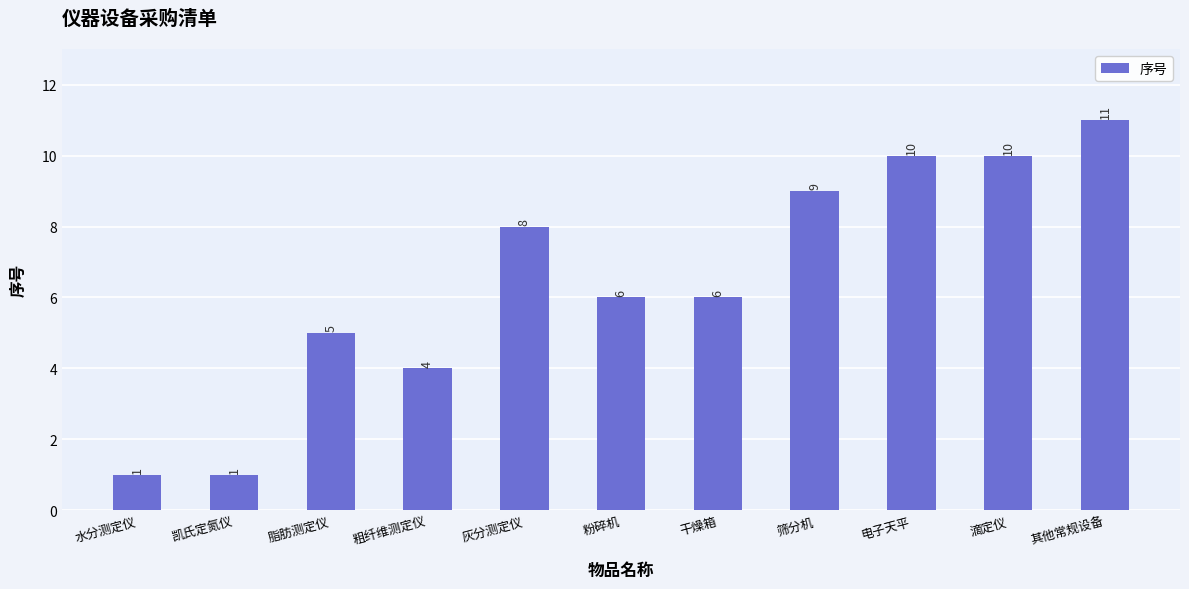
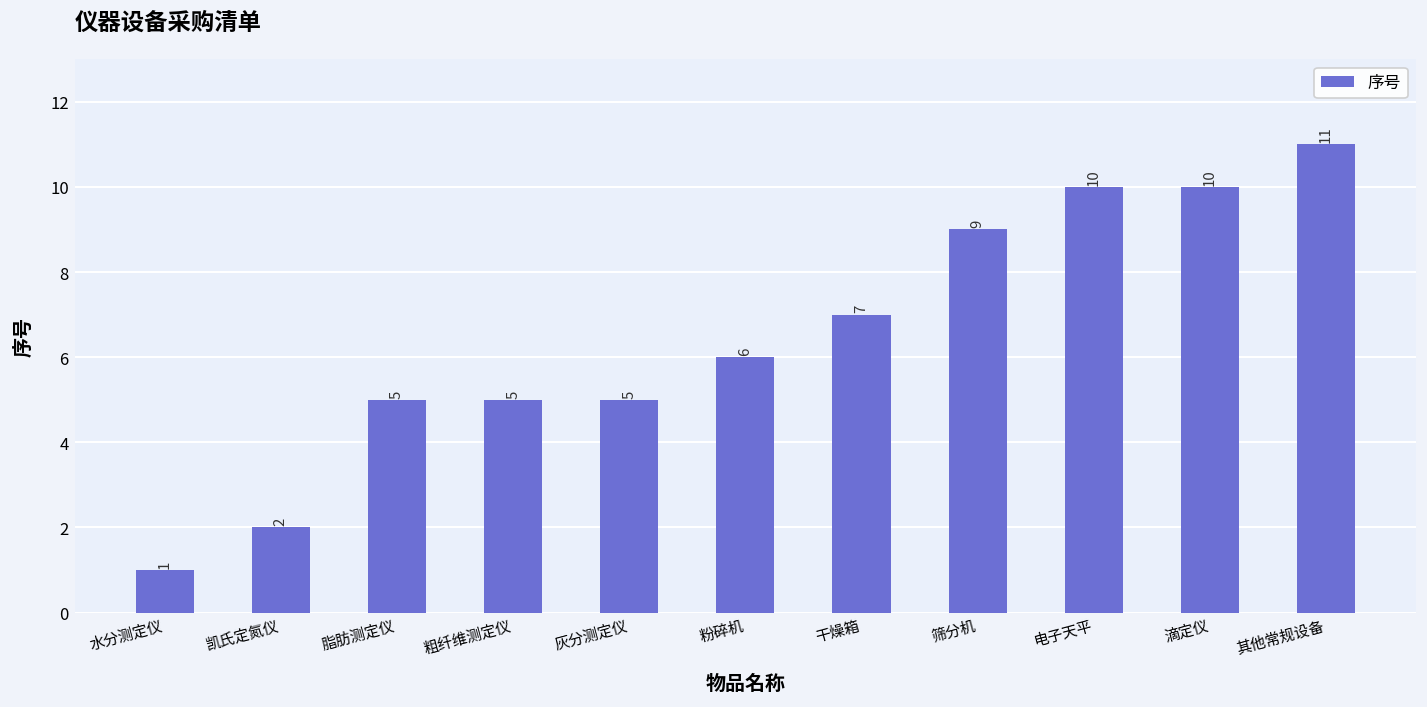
  {
    "水分测定仪": 1,
-   "凯氏定氮仪": 1,
+   "凯氏定氮仪": 2,
    "脂肪测定仪": 5,
-   "粗纤维测定仪": 4,
-   "灰分测定仪": 8,
+   "粗纤维测定仪": 5,
+   "灰分测定仪": 5,
    "粉碎机": 6,
-   "干燥箱": 6,
+   "干燥箱": 7,
    "筛分机": 9,
    "电子天平": 10,
    "滴定仪": 10,
    "其他常规设备": 11
  }
